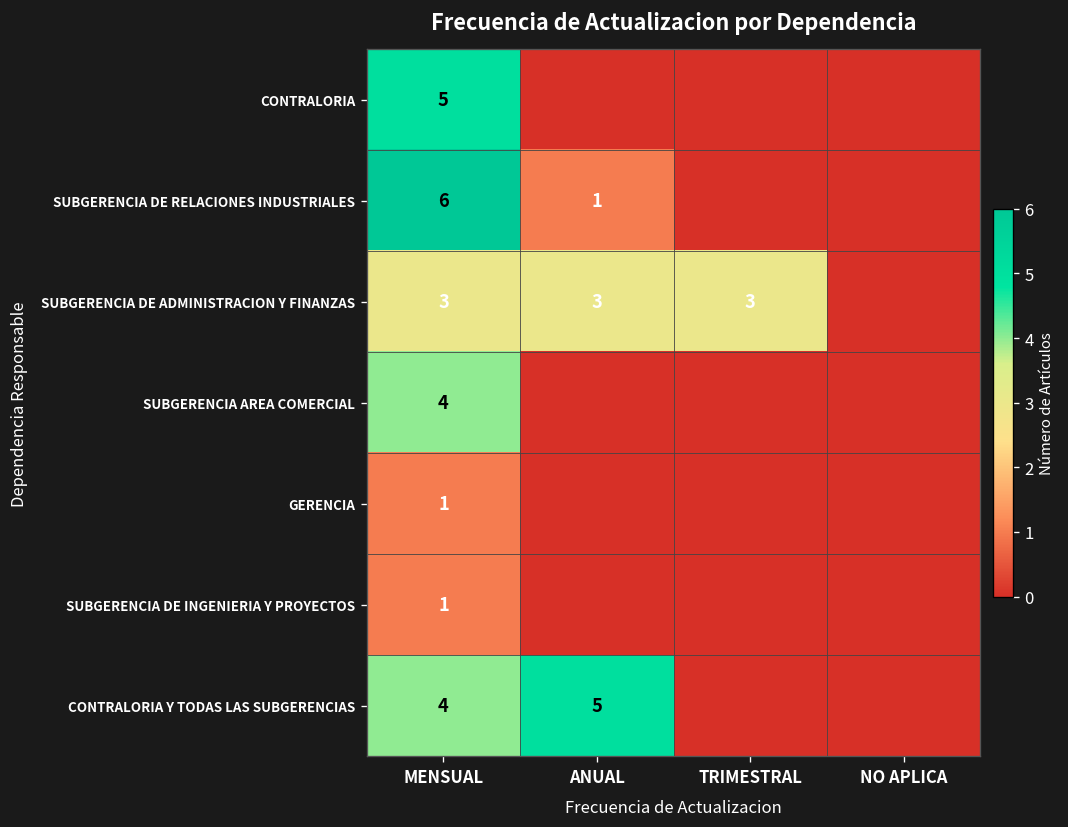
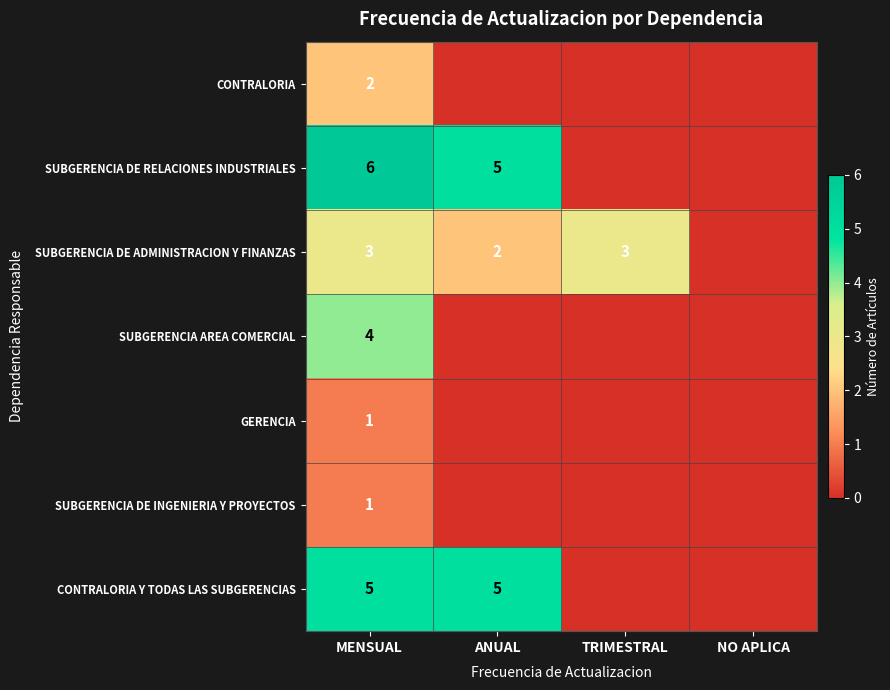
  {
    "CONTRALORIA": {
-     "MENSUAL": 5
+     "MENSUAL": 2
    },
    "SUBGERENCIA DE RELACIONES INDUSTRIALES": {
      "MENSUAL": 6,
-     "ANUAL": 1
+     "ANUAL": 5
    },
    "SUBGERENCIA DE ADMINISTRACION Y FINANZAS": {
      "MENSUAL": 3,
-     "ANUAL": 3,
+     "ANUAL": 2,
      "TRIMESTRAL": 3
    },
    "SUBGERENCIA AREA COMERCIAL": {
      "MENSUAL": 4
    },
    "GERENCIA": {
      "MENSUAL": 1
    },
    "SUBGERENCIA DE INGENIERIA Y PROYECTOS": {
      "MENSUAL": 1
    },
    "CONTRALORIA Y TODAS LAS SUBGERENCIAS": {
-     "MENSUAL": 4,
+     "MENSUAL": 5,
      "ANUAL": 5
    }
  }
